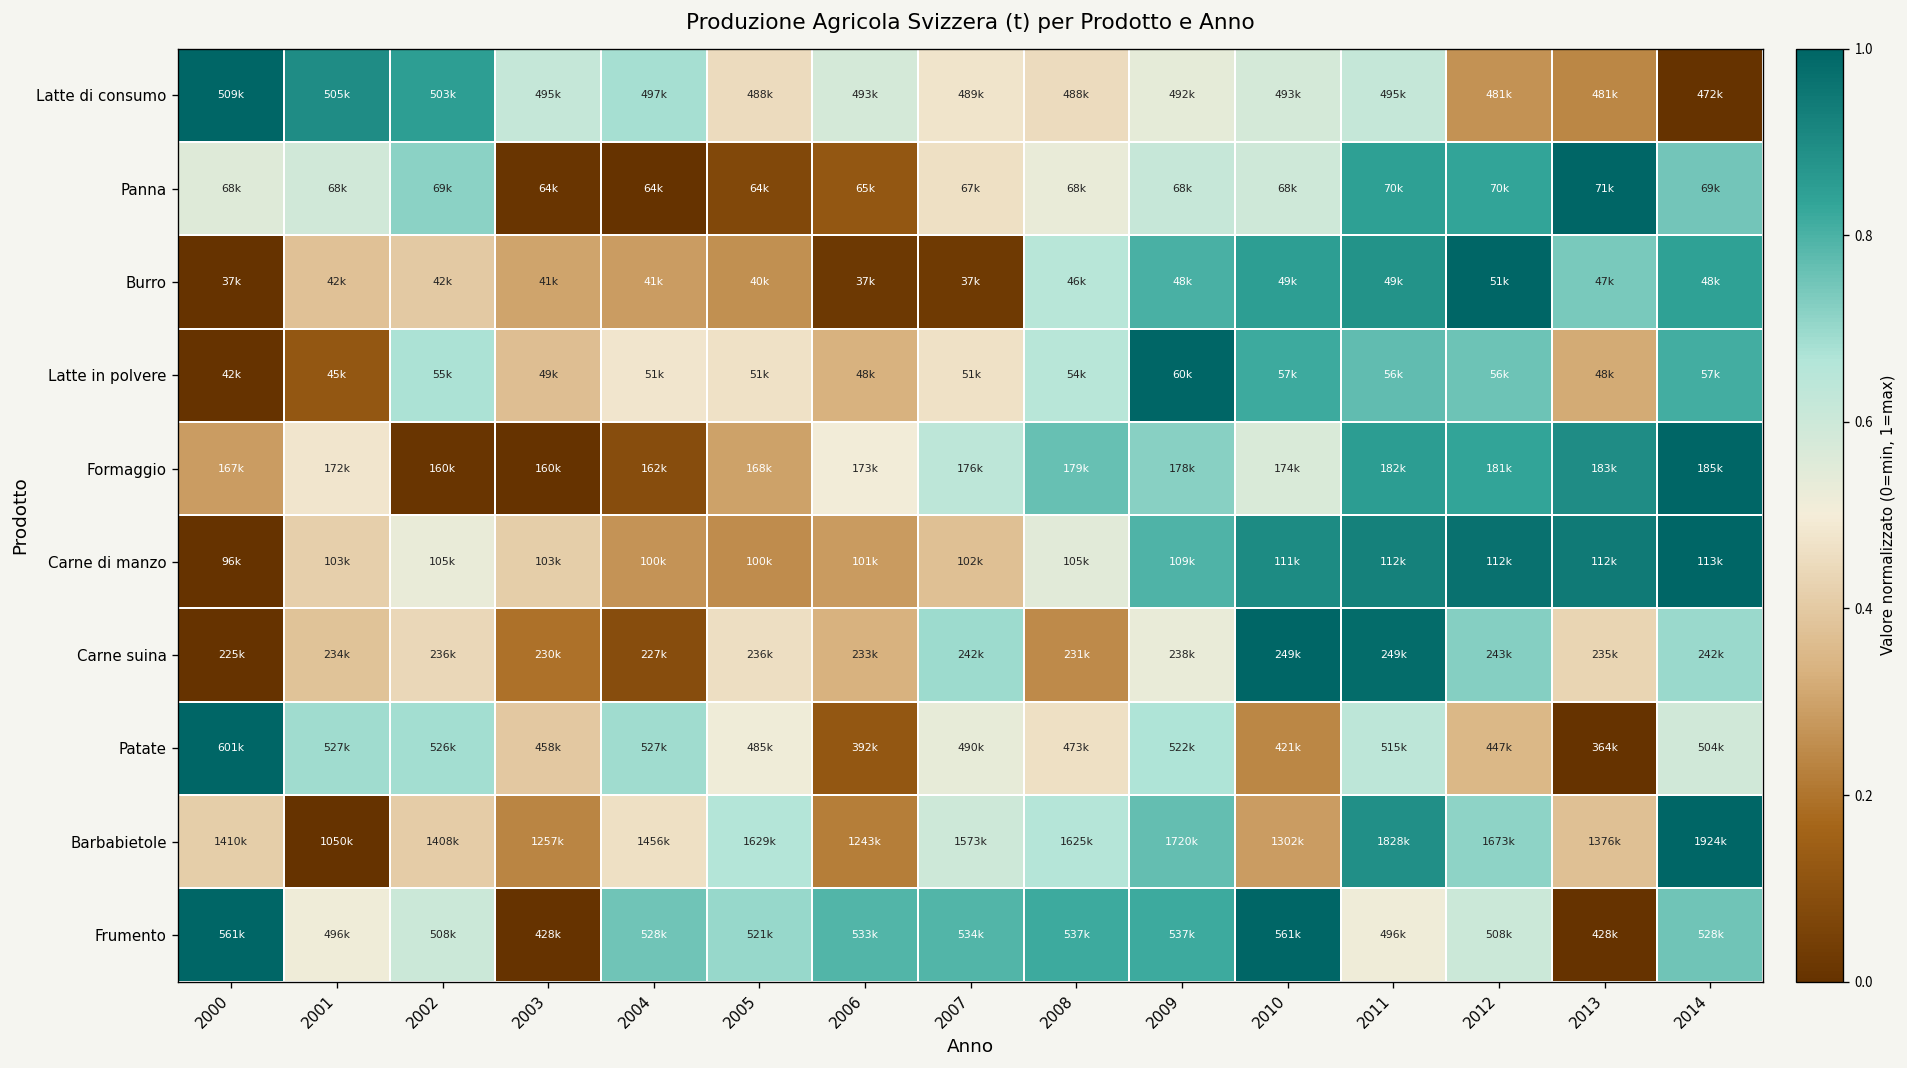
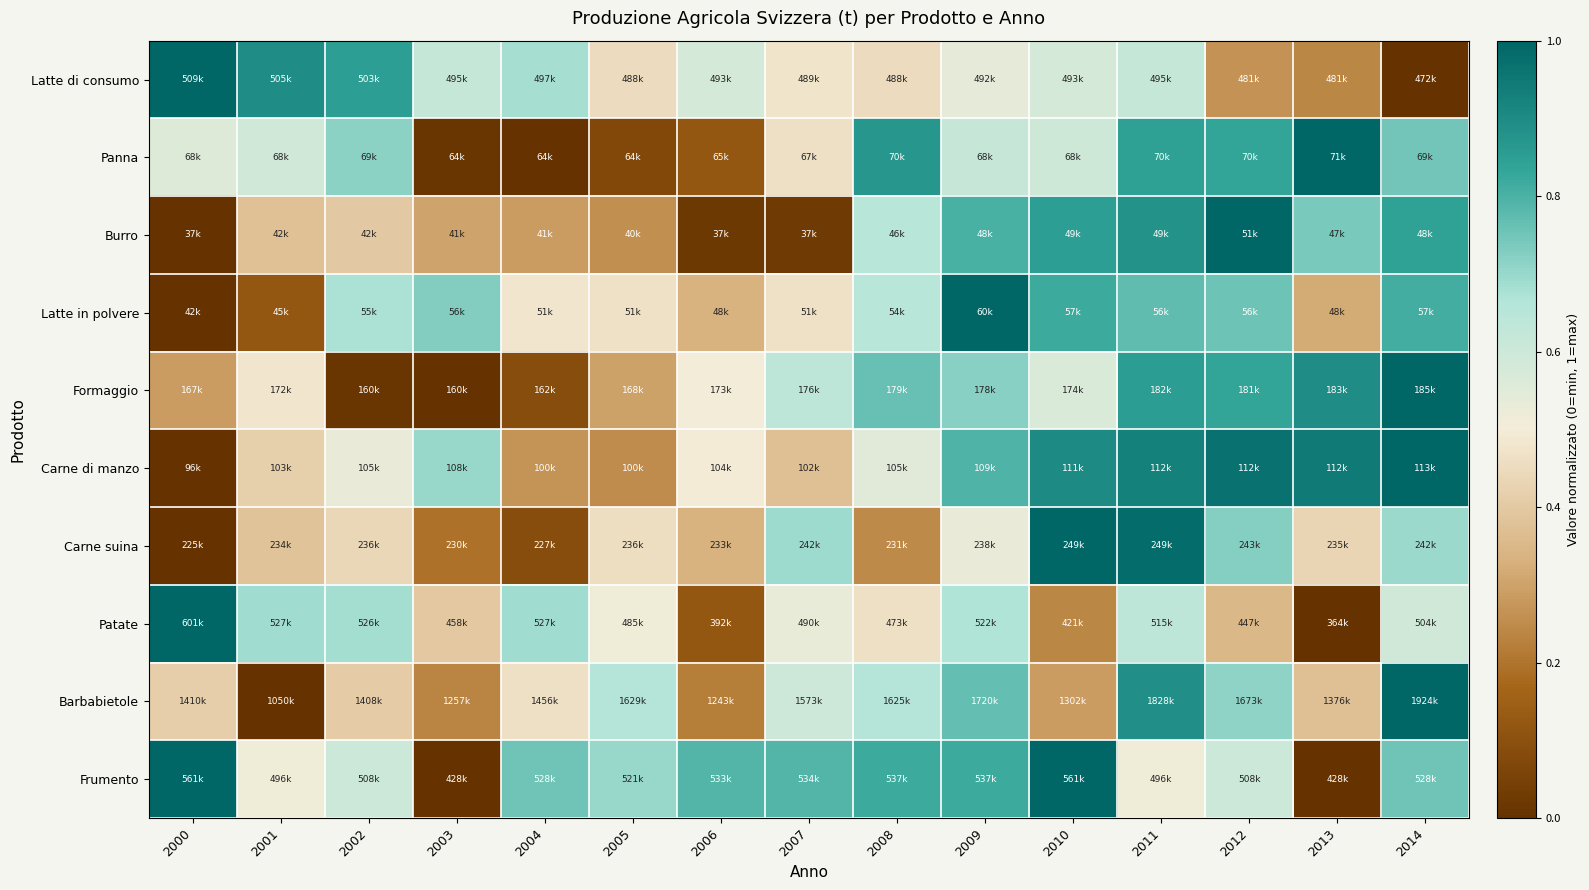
  {
    "Latte di consumo": {
      "2000": "509k",
      "2001": "505k",
      "2002": "503k",
      "2003": "495k",
      "2004": "497k",
      "2005": "488k",
      "2006": "493k",
      "2007": "489k",
      "2008": "488k",
      "2009": "492k",
      "2010": "493k",
      "2011": "495k",
      "2012": "481k",
      "2013": "481k",
      "2014": "472k"
    },
    "Panna": {
      "2000": "68k",
      "2001": "68k",
      "2002": "69k",
      "2003": "64k",
      "2004": "64k",
      "2005": "64k",
      "2006": "65k",
      "2007": "67k",
-     "2008": "68k",
+     "2008": "70k",
      "2009": "68k",
      "2010": "68k",
      "2011": "70k",
      "2012": "70k",
      "2013": "71k",
      "2014": "69k"
    },
    "Burro": {
      "2000": "37k",
      "2001": "42k",
      "2002": "42k",
      "2003": "41k",
      "2004": "41k",
      "2005": "40k",
      "2006": "37k",
      "2007": "37k",
      "2008": "46k",
      "2009": "48k",
      "2010": "49k",
      "2011": "49k",
      "2012": "51k",
      "2013": "47k",
      "2014": "48k"
    },
    "Latte in polvere": {
      "2000": "42k",
      "2001": "45k",
      "2002": "55k",
-     "2003": "49k",
+     "2003": "56k",
      "2004": "51k",
      "2005": "51k",
      "2006": "48k",
      "2007": "51k",
      "2008": "54k",
      "2009": "60k",
      "2010": "57k",
      "2011": "56k",
      "2012": "56k",
      "2013": "48k",
      "2014": "57k"
    },
    "Formaggio": {
      "2000": "167k",
      "2001": "172k",
      "2002": "160k",
      "2003": "160k",
      "2004": "162k",
      "2005": "168k",
      "2006": "173k",
      "2007": "176k",
      "2008": "179k",
      "2009": "178k",
      "2010": "174k",
      "2011": "182k",
      "2012": "181k",
      "2013": "183k",
      "2014": "185k"
    },
    "Carne di manzo": {
      "2000": "96k",
      "2001": "103k",
      "2002": "105k",
-     "2003": "103k",
+     "2003": "108k",
      "2004": "100k",
      "2005": "100k",
-     "2006": "101k",
+     "2006": "104k",
      "2007": "102k",
      "2008": "105k",
      "2009": "109k",
      "2010": "111k",
      "2011": "112k",
      "2012": "112k",
      "2013": "112k",
      "2014": "113k"
    },
    "Carne suina": {
      "2000": "225k",
      "2001": "234k",
      "2002": "236k",
      "2003": "230k",
      "2004": "227k",
      "2005": "236k",
      "2006": "233k",
      "2007": "242k",
      "2008": "231k",
      "2009": "238k",
      "2010": "249k",
      "2011": "249k",
      "2012": "243k",
      "2013": "235k",
      "2014": "242k"
    },
    "Patate": {
      "2000": "601k",
      "2001": "527k",
      "2002": "526k",
      "2003": "458k",
      "2004": "527k",
      "2005": "485k",
      "2006": "392k",
      "2007": "490k",
      "2008": "473k",
      "2009": "522k",
      "2010": "421k",
      "2011": "515k",
      "2012": "447k",
      "2013": "364k",
      "2014": "504k"
    },
    "Barbabietole": {
      "2000": "1410k",
      "2001": "1050k",
      "2002": "1408k",
      "2003": "1257k",
      "2004": "1456k",
      "2005": "1629k",
      "2006": "1243k",
      "2007": "1573k",
      "2008": "1625k",
      "2009": "1720k",
      "2010": "1302k",
      "2011": "1828k",
      "2012": "1673k",
      "2013": "1376k",
      "2014": "1924k"
    },
    "Frumento": {
      "2000": "561k",
      "2001": "496k",
      "2002": "508k",
      "2003": "428k",
      "2004": "528k",
      "2005": "521k",
      "2006": "533k",
      "2007": "534k",
      "2008": "537k",
      "2009": "537k",
      "2010": "561k",
      "2011": "496k",
      "2012": "508k",
      "2013": "428k",
      "2014": "528k"
    }
  }
